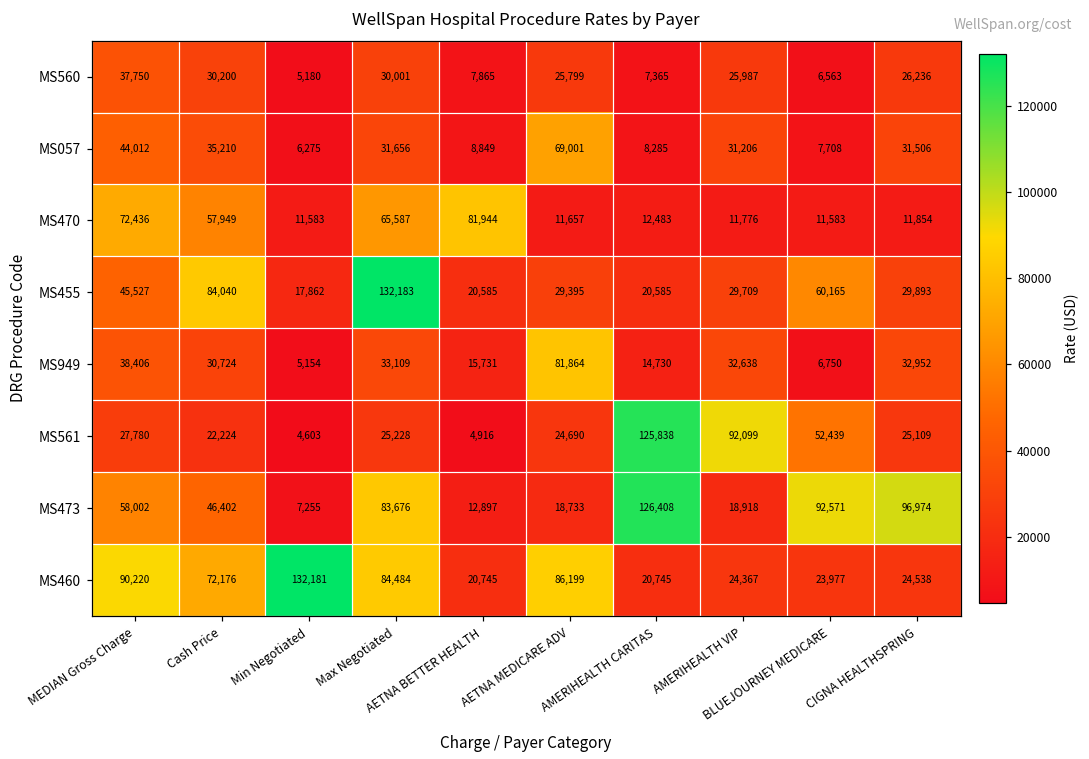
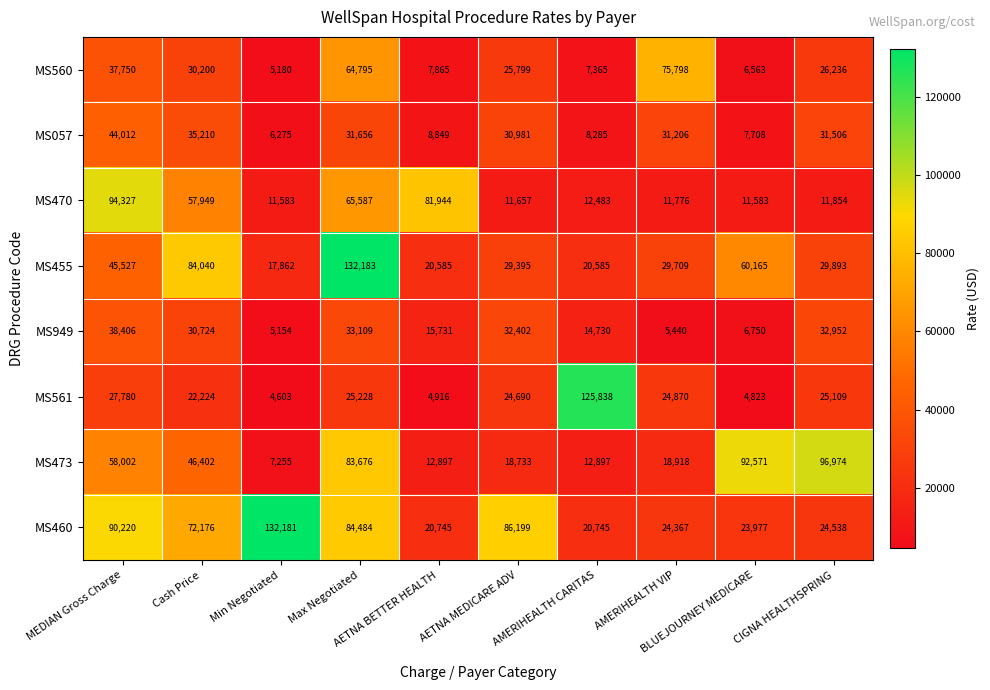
  {
    "MS560": {
      "MEDIAN Gross Charge": "37,750",
      "Cash Price": "30,200",
      "Min Negotiated": "5,180",
-     "Max Negotiated": "30,001",
+     "Max Negotiated": "64,795",
      "AETNA BETTER HEALTH": "7,865",
      "AETNA MEDICARE ADV": "25,799",
      "AMERIHEALTH CARITAS": "7,365",
-     "AMERIHEALTH VIP": "25,987",
+     "AMERIHEALTH VIP": "75,798",
      "BLUEJOURNEY MEDICARE": "6,563",
      "CIGNA HEALTHSPRING": "26,236"
    },
    "MS057": {
      "MEDIAN Gross Charge": "44,012",
      "Cash Price": "35,210",
      "Min Negotiated": "6,275",
      "Max Negotiated": "31,656",
      "AETNA BETTER HEALTH": "8,849",
-     "AETNA MEDICARE ADV": "69,001",
+     "AETNA MEDICARE ADV": "30,981",
      "AMERIHEALTH CARITAS": "8,285",
      "AMERIHEALTH VIP": "31,206",
      "BLUEJOURNEY MEDICARE": "7,708",
      "CIGNA HEALTHSPRING": "31,506"
    },
    "MS470": {
-     "MEDIAN Gross Charge": "72,436",
+     "MEDIAN Gross Charge": "94,327",
      "Cash Price": "57,949",
      "Min Negotiated": "11,583",
      "Max Negotiated": "65,587",
      "AETNA BETTER HEALTH": "81,944",
      "AETNA MEDICARE ADV": "11,657",
      "AMERIHEALTH CARITAS": "12,483",
      "AMERIHEALTH VIP": "11,776",
      "BLUEJOURNEY MEDICARE": "11,583",
      "CIGNA HEALTHSPRING": "11,854"
    },
    "MS455": {
      "MEDIAN Gross Charge": "45,527",
      "Cash Price": "84,040",
      "Min Negotiated": "17,862",
      "Max Negotiated": "132,183",
      "AETNA BETTER HEALTH": "20,585",
      "AETNA MEDICARE ADV": "29,395",
      "AMERIHEALTH CARITAS": "20,585",
      "AMERIHEALTH VIP": "29,709",
      "BLUEJOURNEY MEDICARE": "60,165",
      "CIGNA HEALTHSPRING": "29,893"
    },
    "MS949": {
      "MEDIAN Gross Charge": "38,406",
      "Cash Price": "30,724",
      "Min Negotiated": "5,154",
      "Max Negotiated": "33,109",
      "AETNA BETTER HEALTH": "15,731",
-     "AETNA MEDICARE ADV": "81,864",
+     "AETNA MEDICARE ADV": "32,402",
      "AMERIHEALTH CARITAS": "14,730",
-     "AMERIHEALTH VIP": "32,638",
+     "AMERIHEALTH VIP": "5,440",
      "BLUEJOURNEY MEDICARE": "6,750",
      "CIGNA HEALTHSPRING": "32,952"
    },
    "MS561": {
      "MEDIAN Gross Charge": "27,780",
      "Cash Price": "22,224",
      "Min Negotiated": "4,603",
      "Max Negotiated": "25,228",
      "AETNA BETTER HEALTH": "4,916",
      "AETNA MEDICARE ADV": "24,690",
      "AMERIHEALTH CARITAS": "125,838",
-     "AMERIHEALTH VIP": "92,099",
-     "BLUEJOURNEY MEDICARE": "52,439",
+     "AMERIHEALTH VIP": "24,870",
+     "BLUEJOURNEY MEDICARE": "4,823",
      "CIGNA HEALTHSPRING": "25,109"
    },
    "MS473": {
      "MEDIAN Gross Charge": "58,002",
      "Cash Price": "46,402",
      "Min Negotiated": "7,255",
      "Max Negotiated": "83,676",
      "AETNA BETTER HEALTH": "12,897",
      "AETNA MEDICARE ADV": "18,733",
-     "AMERIHEALTH CARITAS": "126,408",
+     "AMERIHEALTH CARITAS": "12,897",
      "AMERIHEALTH VIP": "18,918",
      "BLUEJOURNEY MEDICARE": "92,571",
      "CIGNA HEALTHSPRING": "96,974"
    },
    "MS460": {
      "MEDIAN Gross Charge": "90,220",
      "Cash Price": "72,176",
      "Min Negotiated": "132,181",
      "Max Negotiated": "84,484",
      "AETNA BETTER HEALTH": "20,745",
      "AETNA MEDICARE ADV": "86,199",
      "AMERIHEALTH CARITAS": "20,745",
      "AMERIHEALTH VIP": "24,367",
      "BLUEJOURNEY MEDICARE": "23,977",
      "CIGNA HEALTHSPRING": "24,538"
    }
  }
